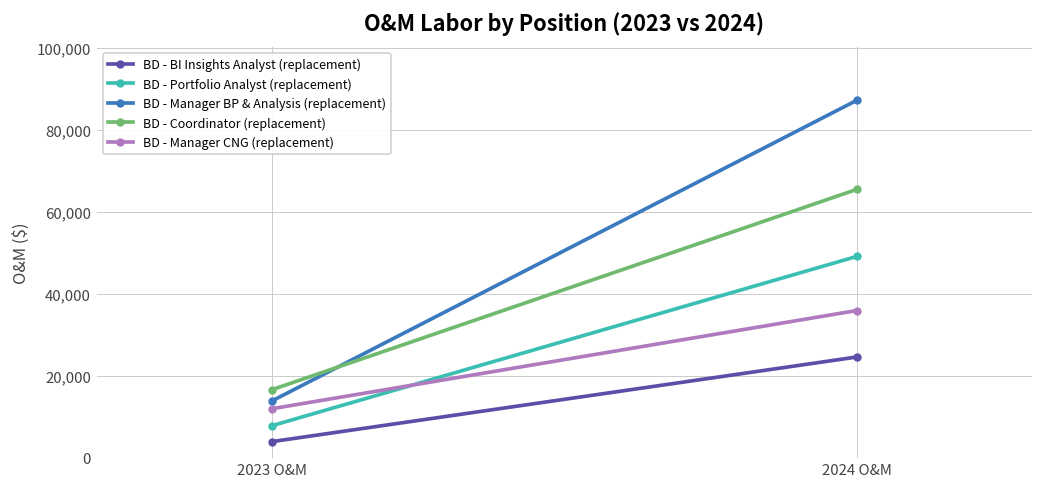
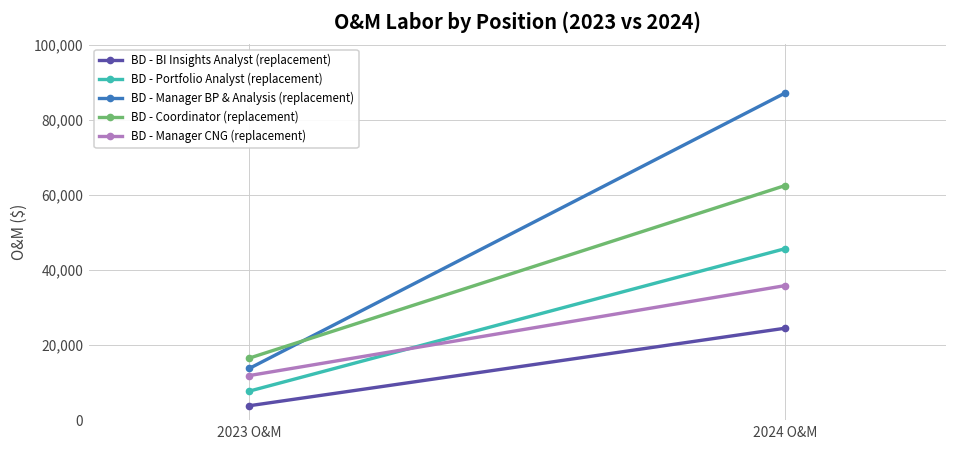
  {
    "BD - Portfolio Analyst (replacement)": {
      "2023 O&M": "8,000",
-     "2024 O&M": "49,000"
+     "2024 O&M": "46,000"
    },
    "BD - Coordinator (replacement)": {
      "2023 O&M": "17,000",
-     "2024 O&M": "65,000"
+     "2024 O&M": "63,000"
    },
    "BD - Manager CNG (replacement)": {
      "2023 O&M": "12,000",
      "2024 O&M": "36,000"
    }
  }
